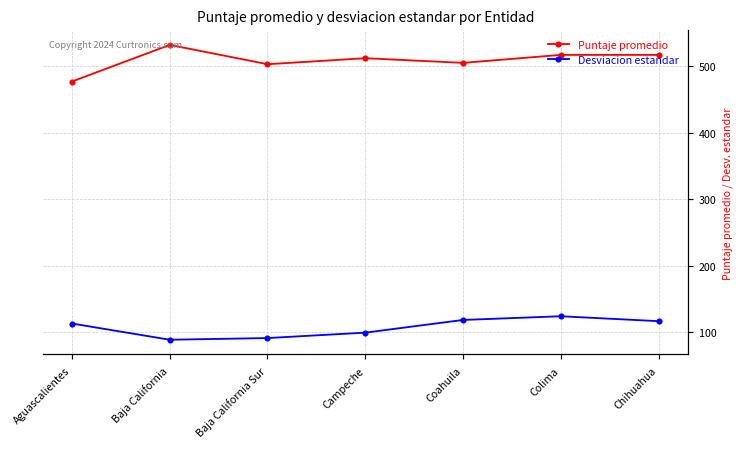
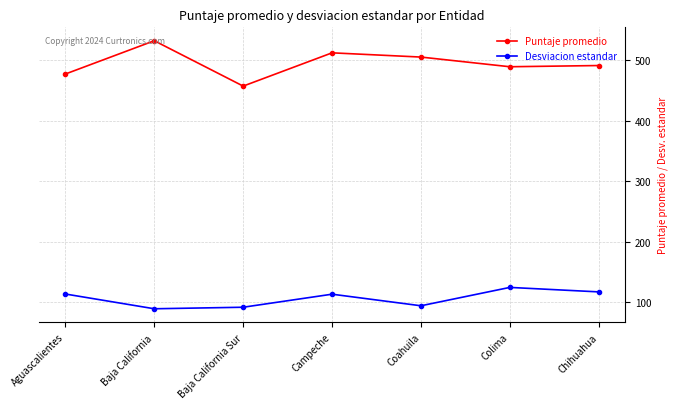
  {
    "Puntaje promedio": {
      "Aguascalientes": 480,
-     "Baja California Sur": 500,
+     "Baja California Sur": 460,
      "Campeche": 510,
      "Coahuila": 510,
-     "Colima": 520,
-     "Chihuahua": 520
+     "Colima": 490,
+     "Chihuahua": 490
    },
    "Desviacion estandar": {
      "Aguascalientes": 110,
      "Baja California": 90,
      "Baja California Sur": 90,
-     "Campeche": 100,
-     "Coahuila": 120,
+     "Campeche": 110,
+     "Coahuila": 90,
      "Colima": 120,
      "Chihuahua": 120
    }
  }
